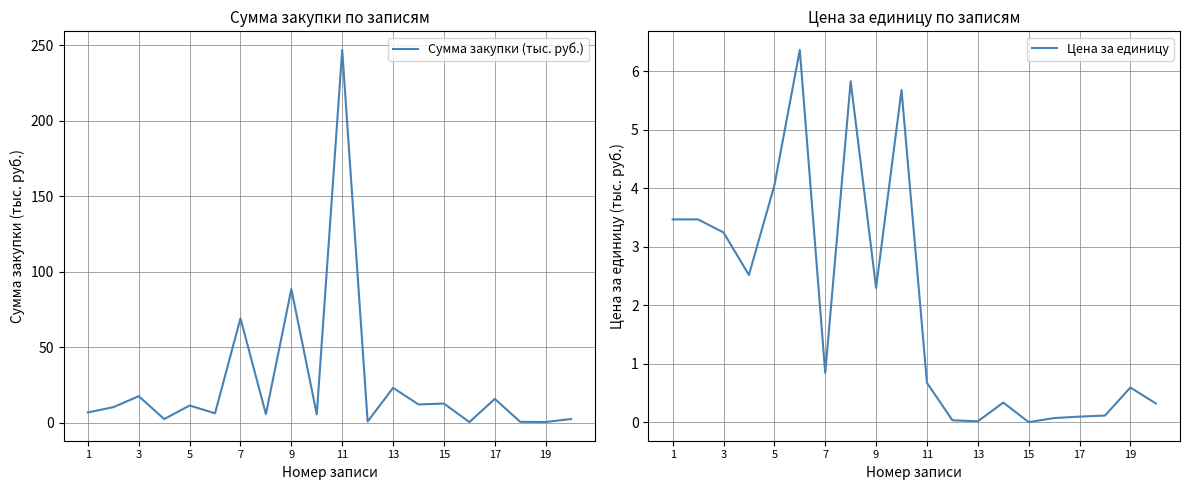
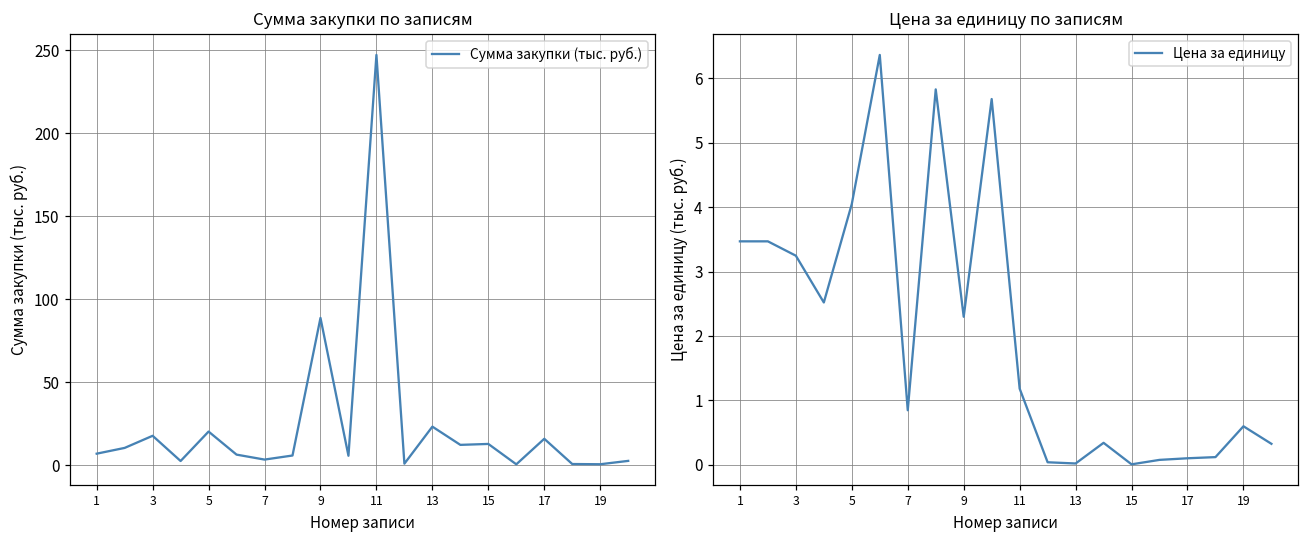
  {
    "Сумма закупки по записям": {
      "1": 7,
      "3": 18,
-     "5": 12,
-     "7": 69,
+     "5": 20,
+     "7": 3,
      "9": 89,
      "11": 247,
      "13": 23,
      "15": 13,
      "17": 16,
      "19": 1
    },
    "Цена за единицу по записям": {
      "1": 3.5,
      "3": 3.2,
      "5": 4.1,
      "7": 0.8,
      "9": 2.3,
-     "11": 0.7,
+     "11": 1.2,
      "13": 0.0,
      "15": 0.0,
      "17": 0.1,
      "19": 0.6
    }
  }
